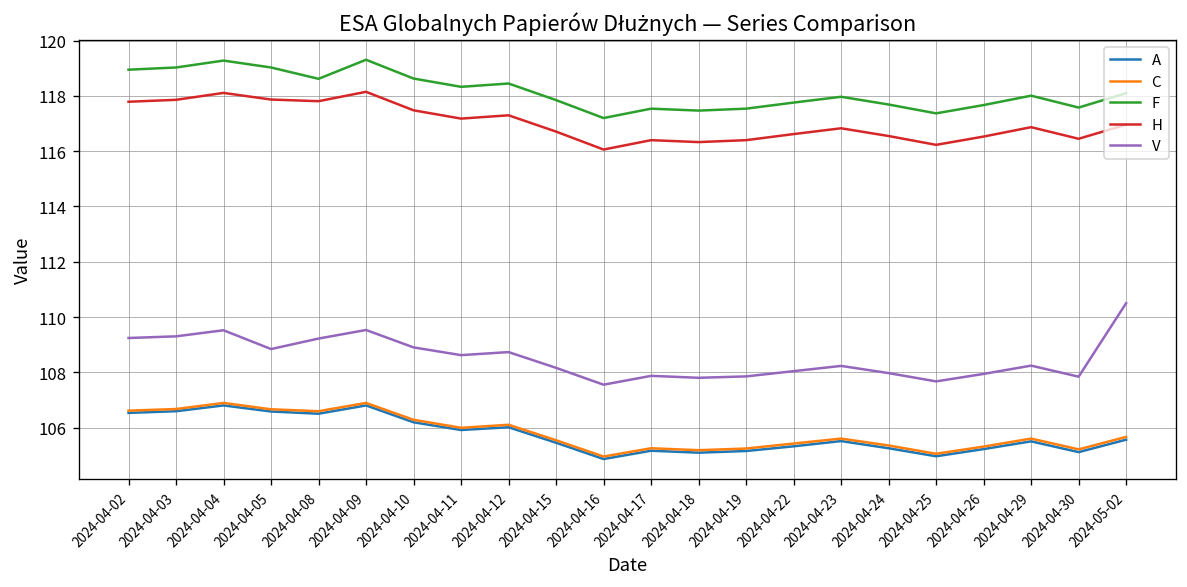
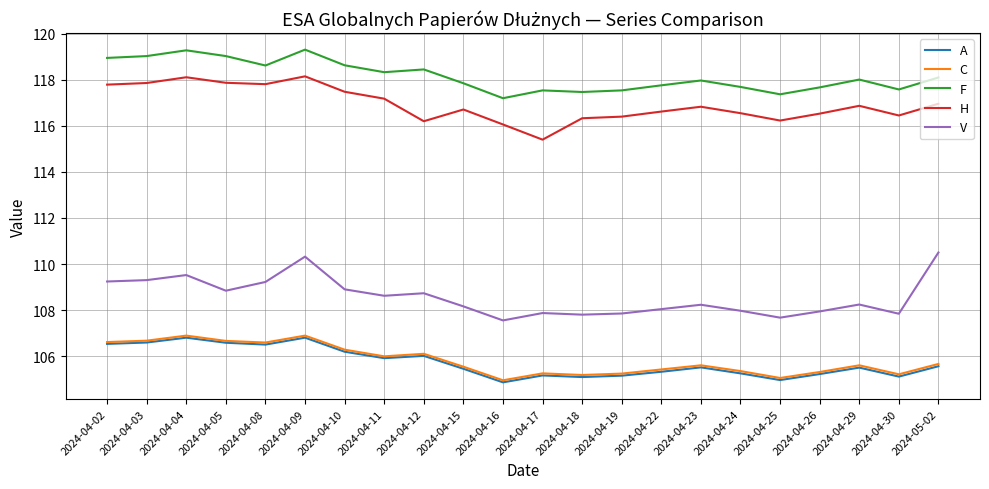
  {
    "F": {
      "2024-04-02": 119.0,
      "2024-04-03": 119.0,
      "2024-04-04": 119.3,
      "2024-04-05": 119.0,
      "2024-04-08": 118.6,
      "2024-04-09": 119.3,
      "2024-04-10": 118.6,
      "2024-04-11": 118.3,
      "2024-04-12": 118.5,
      "2024-04-15": 117.9,
      "2024-04-16": 117.2,
      "2024-04-17": 117.5,
      "2024-04-18": 117.5,
      "2024-04-19": 117.5,
      "2024-04-22": 117.8,
      "2024-04-23": 118.0,
      "2024-04-24": 117.7,
      "2024-04-25": 117.4,
      "2024-04-26": 117.7,
      "2024-04-29": 118.0,
      "2024-04-30": 117.6
    },
    "H": {
      "2024-04-02": 117.8,
      "2024-04-03": 117.9,
      "2024-04-04": 118.1,
      "2024-04-05": 117.9,
      "2024-04-08": 117.8,
      "2024-04-09": 118.2,
      "2024-04-10": 117.5,
      "2024-04-11": 117.2,
-     "2024-04-12": 117.3,
+     "2024-04-12": 116.2,
      "2024-04-15": 116.7,
      "2024-04-16": 116.1,
-     "2024-04-17": 116.4,
+     "2024-04-17": 115.4,
      "2024-04-18": 116.3,
      "2024-04-19": 116.4,
      "2024-04-22": 116.6,
      "2024-04-23": 116.8,
      "2024-04-24": 116.6,
      "2024-04-25": 116.2,
      "2024-04-26": 116.5,
      "2024-04-29": 116.9,
      "2024-04-30": 116.5
    },
    "V": {
      "2024-04-02": 109.2,
      "2024-04-03": 109.3,
      "2024-04-04": 109.5,
      "2024-04-05": 108.8,
      "2024-04-08": 109.2,
-     "2024-04-09": 109.5,
+     "2024-04-09": 110.3,
      "2024-04-10": 108.9,
      "2024-04-11": 108.6,
      "2024-04-12": 108.7,
      "2024-04-15": 108.2,
      "2024-04-16": 107.6,
      "2024-04-17": 107.9,
      "2024-04-18": 107.8,
      "2024-04-19": 107.9,
      "2024-04-22": 108.0,
      "2024-04-23": 108.2,
      "2024-04-24": 108.0,
      "2024-04-25": 107.7,
      "2024-04-26": 107.9,
      "2024-04-29": 108.2,
      "2024-04-30": 107.8,
      "2024-05-02": 110.5
    }
  }
